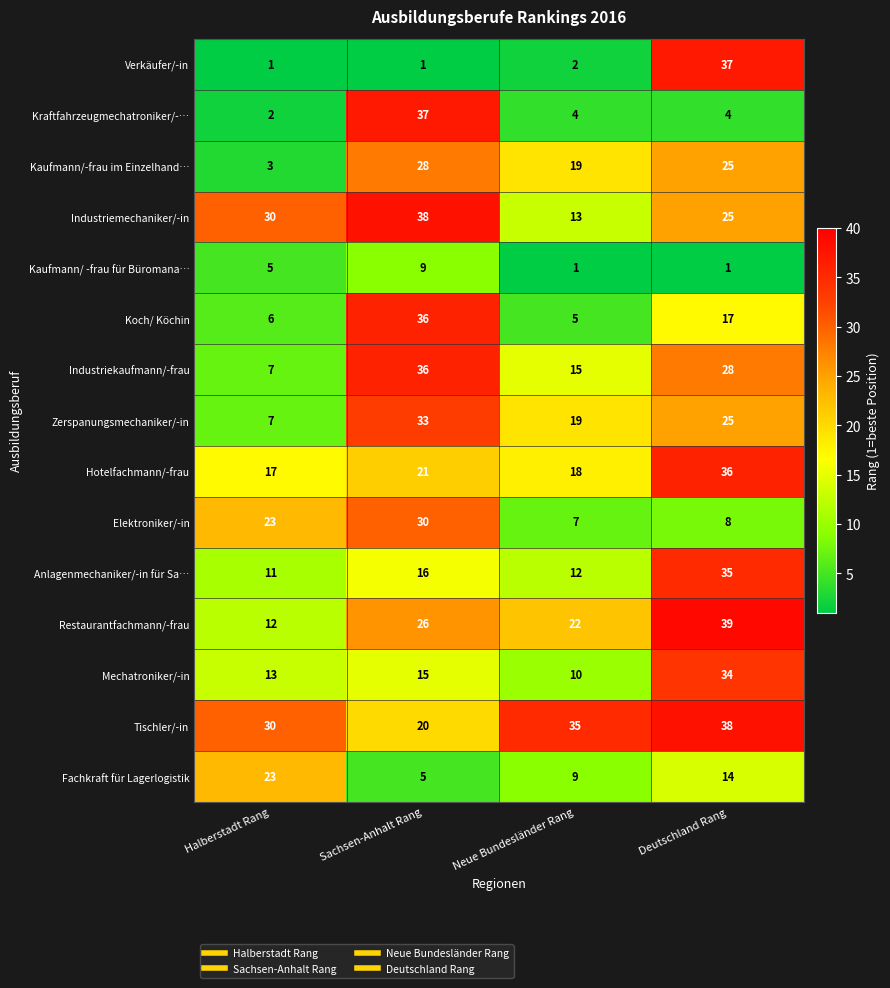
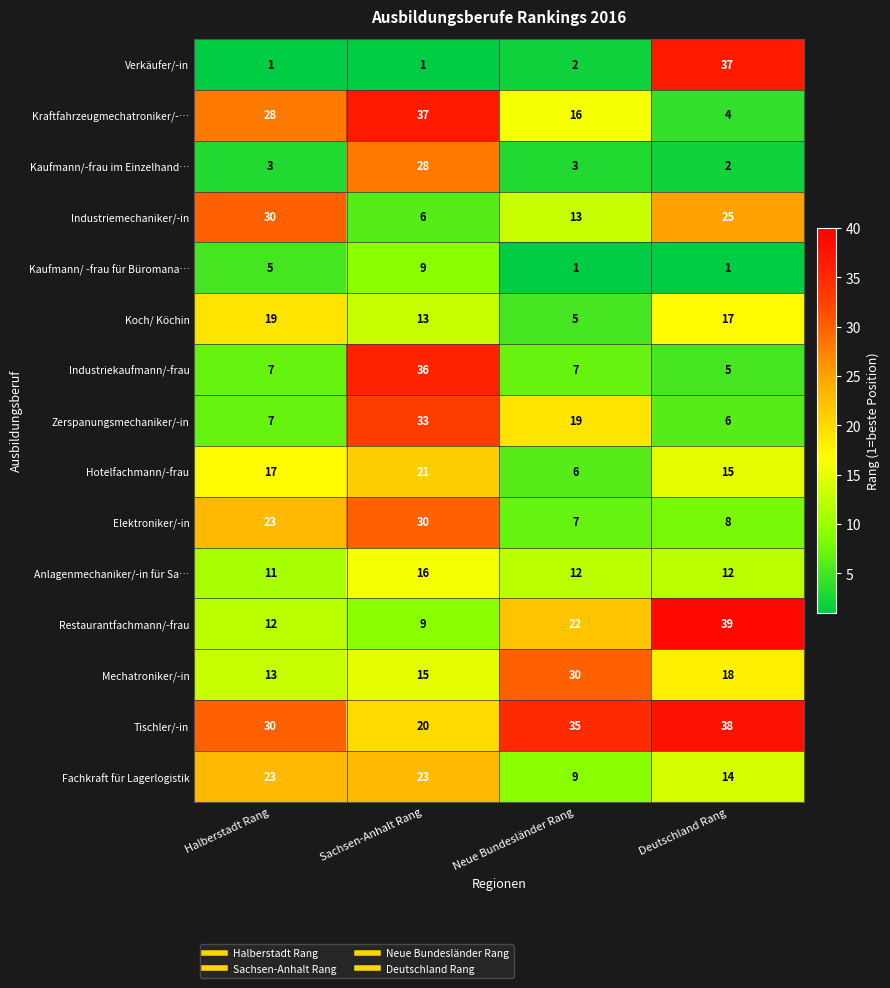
  {
    "Verkäufer/-in": {
      "Halberstadt Rang": 1,
      "Sachsen-Anhalt Rang": 1,
      "Neue Bundesländer Rang": 2,
      "Deutschland Rang": 37
    },
    "Kraftfahrzeugmechatroniker/-…": {
-     "Halberstadt Rang": 2,
+     "Halberstadt Rang": 28,
      "Sachsen-Anhalt Rang": 37,
-     "Neue Bundesländer Rang": 4,
+     "Neue Bundesländer Rang": 16,
      "Deutschland Rang": 4
    },
    "Kaufmann/-frau im Einzelhand…": {
      "Halberstadt Rang": 3,
      "Sachsen-Anhalt Rang": 28,
-     "Neue Bundesländer Rang": 19,
-     "Deutschland Rang": 25
+     "Neue Bundesländer Rang": 3,
+     "Deutschland Rang": 2
    },
    "Industriemechaniker/-in": {
      "Halberstadt Rang": 30,
-     "Sachsen-Anhalt Rang": 38,
+     "Sachsen-Anhalt Rang": 6,
      "Neue Bundesländer Rang": 13,
      "Deutschland Rang": 25
    },
    "Kaufmann/ -frau für Büromana…": {
      "Halberstadt Rang": 5,
      "Sachsen-Anhalt Rang": 9,
      "Neue Bundesländer Rang": 1,
      "Deutschland Rang": 1
    },
    "Koch/ Köchin": {
-     "Halberstadt Rang": 6,
-     "Sachsen-Anhalt Rang": 36,
+     "Halberstadt Rang": 19,
+     "Sachsen-Anhalt Rang": 13,
      "Neue Bundesländer Rang": 5,
      "Deutschland Rang": 17
    },
    "Industriekaufmann/-frau": {
      "Halberstadt Rang": 7,
      "Sachsen-Anhalt Rang": 36,
-     "Neue Bundesländer Rang": 15,
-     "Deutschland Rang": 28
+     "Neue Bundesländer Rang": 7,
+     "Deutschland Rang": 5
    },
    "Zerspanungsmechaniker/-in": {
      "Halberstadt Rang": 7,
      "Sachsen-Anhalt Rang": 33,
      "Neue Bundesländer Rang": 19,
-     "Deutschland Rang": 25
+     "Deutschland Rang": 6
    },
    "Hotelfachmann/-frau": {
      "Halberstadt Rang": 17,
      "Sachsen-Anhalt Rang": 21,
-     "Neue Bundesländer Rang": 18,
-     "Deutschland Rang": 36
+     "Neue Bundesländer Rang": 6,
+     "Deutschland Rang": 15
    },
    "Elektroniker/-in": {
      "Halberstadt Rang": 23,
      "Sachsen-Anhalt Rang": 30,
      "Neue Bundesländer Rang": 7,
      "Deutschland Rang": 8
    },
    "Anlagenmechaniker/-in für Sa…": {
      "Halberstadt Rang": 11,
      "Sachsen-Anhalt Rang": 16,
      "Neue Bundesländer Rang": 12,
-     "Deutschland Rang": 35
+     "Deutschland Rang": 12
    },
    "Restaurantfachmann/-frau": {
      "Halberstadt Rang": 12,
-     "Sachsen-Anhalt Rang": 26,
+     "Sachsen-Anhalt Rang": 9,
      "Neue Bundesländer Rang": 22,
      "Deutschland Rang": 39
    },
    "Mechatroniker/-in": {
      "Halberstadt Rang": 13,
      "Sachsen-Anhalt Rang": 15,
-     "Neue Bundesländer Rang": 10,
-     "Deutschland Rang": 34
+     "Neue Bundesländer Rang": 30,
+     "Deutschland Rang": 18
    },
    "Tischler/-in": {
      "Halberstadt Rang": 30,
      "Sachsen-Anhalt Rang": 20,
      "Neue Bundesländer Rang": 35,
      "Deutschland Rang": 38
    },
    "Fachkraft für Lagerlogistik": {
      "Halberstadt Rang": 23,
-     "Sachsen-Anhalt Rang": 5,
+     "Sachsen-Anhalt Rang": 23,
      "Neue Bundesländer Rang": 9,
      "Deutschland Rang": 14
    }
  }
